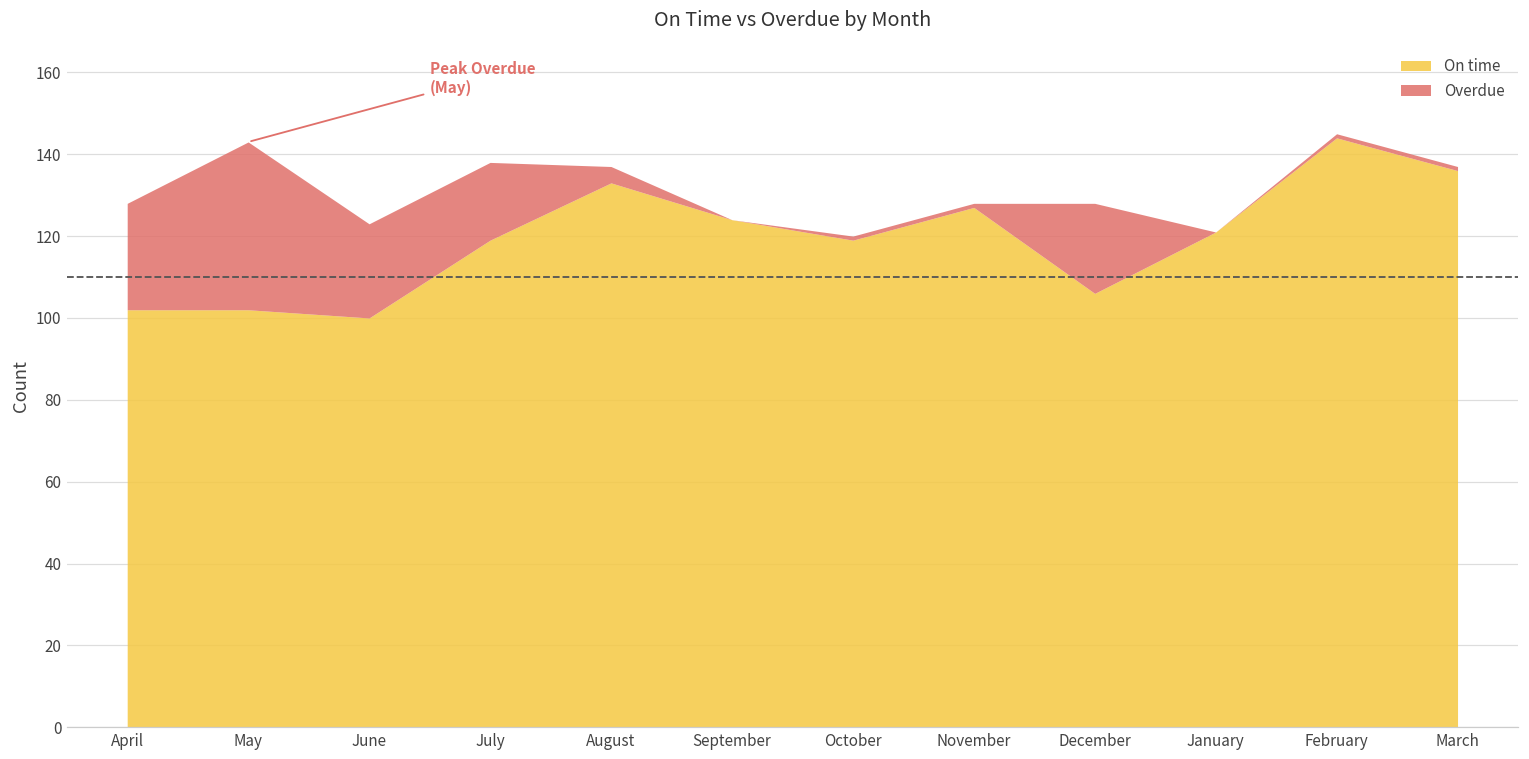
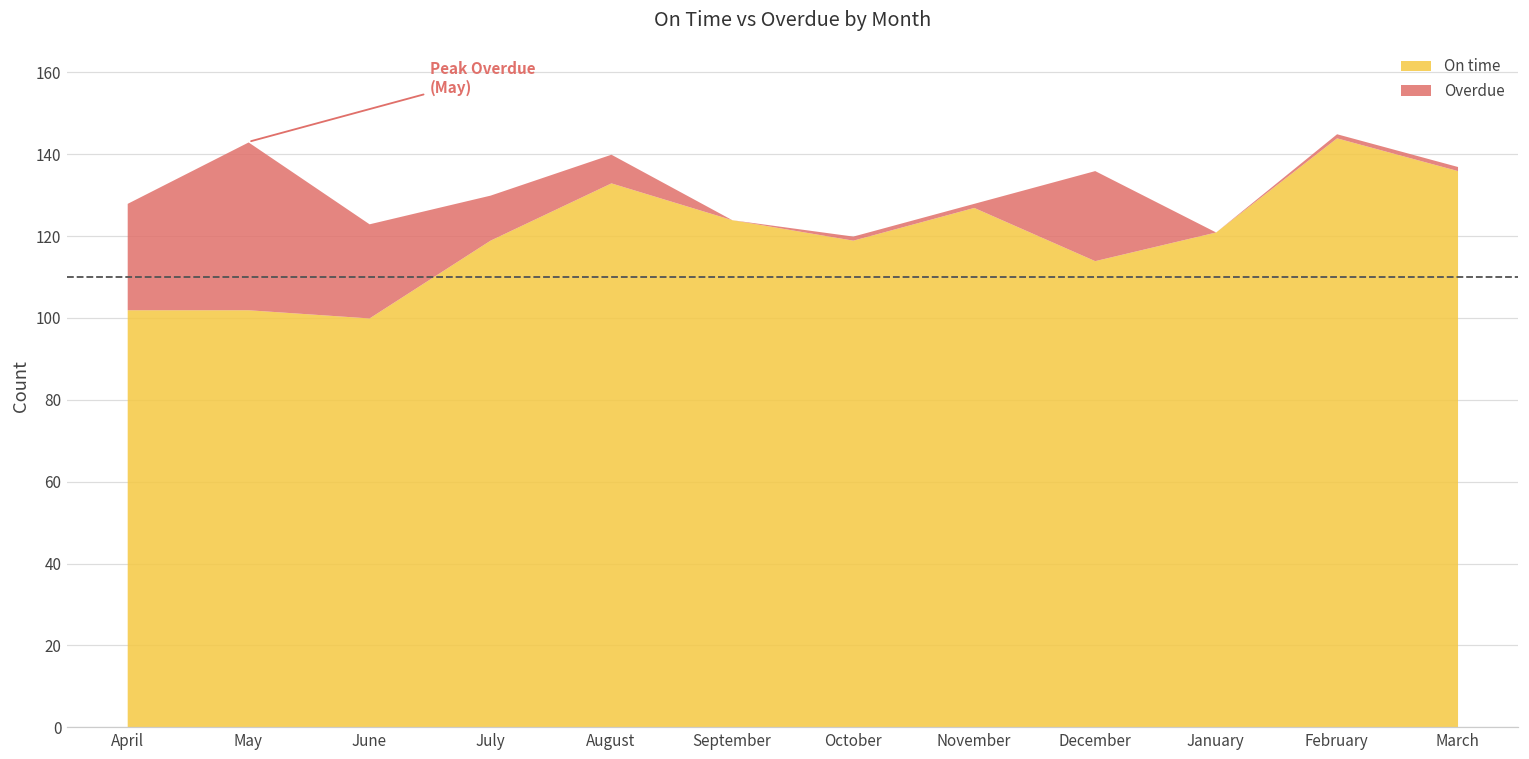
  {
    "On time": {
      "April": 102,
      "May": 102,
      "June": 100,
      "July": 119,
      "August": 133,
      "October": 119,
      "November": 127,
-     "December": 106,
+     "December": 114,
      "February": 144,
      "March": 136
    },
    "Overdue": {
      "April": 26,
      "May": 41,
      "June": 23,
-     "July": 19,
-     "August": 4,
+     "July": 11,
+     "August": 7,
      "October": 1,
      "November": 1,
      "December": 22,
      "February": 1,
      "March": 1
    }
  }
